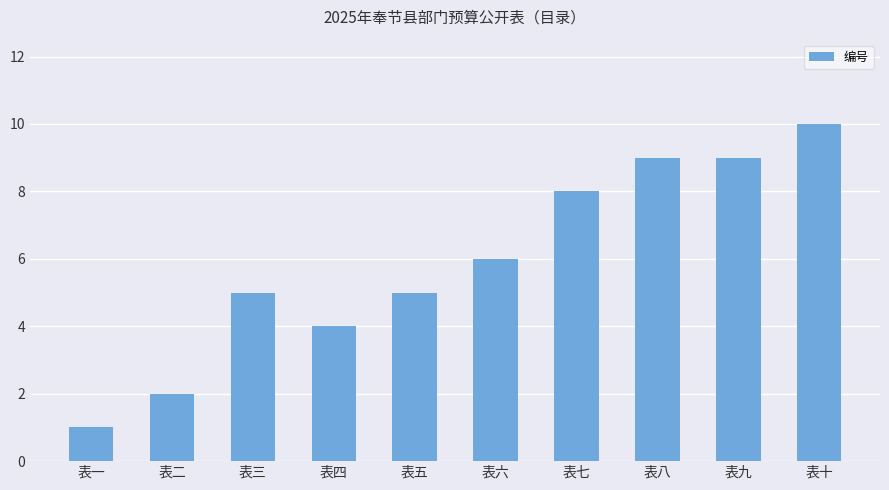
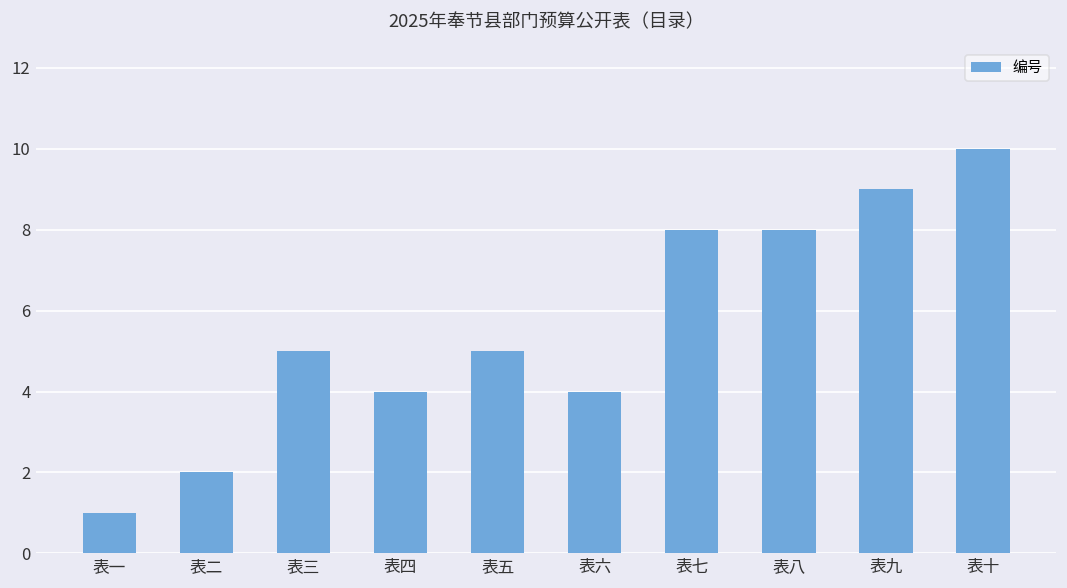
  {
    "表一": 1,
    "表二": 2,
    "表三": 5,
    "表四": 4,
    "表五": 5,
-   "表六": 6,
+   "表六": 4,
    "表七": 8,
-   "表八": 9,
+   "表八": 8,
    "表九": 9,
    "表十": 10
  }
